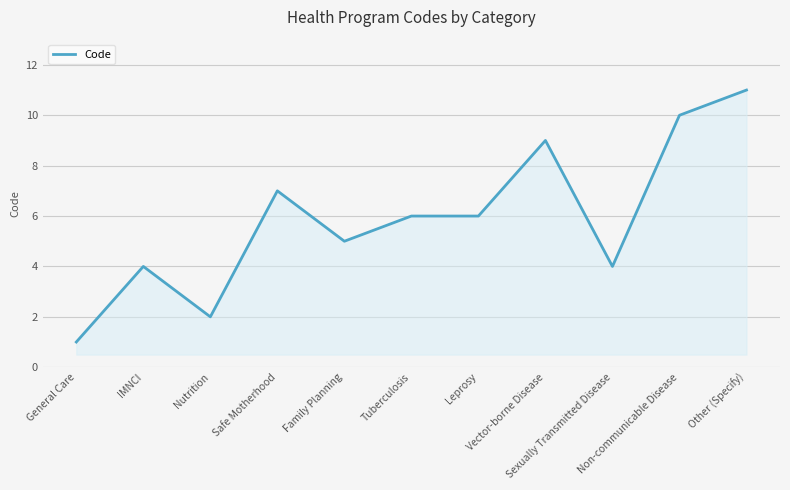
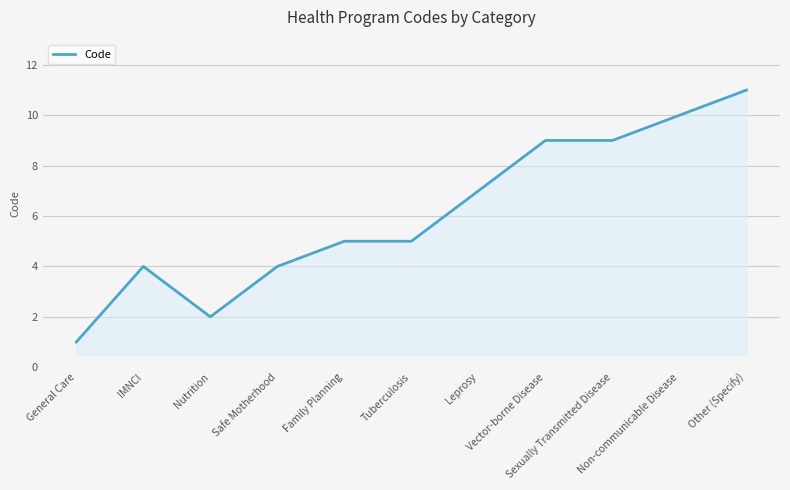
  {
    "General Care": 1,
    "IMNCI": 4,
    "Nutrition": 2,
-   "Safe Motherhood": 7,
+   "Safe Motherhood": 4,
    "Family Planning": 5,
-   "Tuberculosis": 6,
-   "Leprosy": 6,
+   "Tuberculosis": 5,
+   "Leprosy": 7,
    "Vector-borne Disease": 9,
-   "Sexually Transmitted Disease": 4,
+   "Sexually Transmitted Disease": 9,
    "Non-communicable Disease": 10,
    "Other (Specify)": 11
  }
